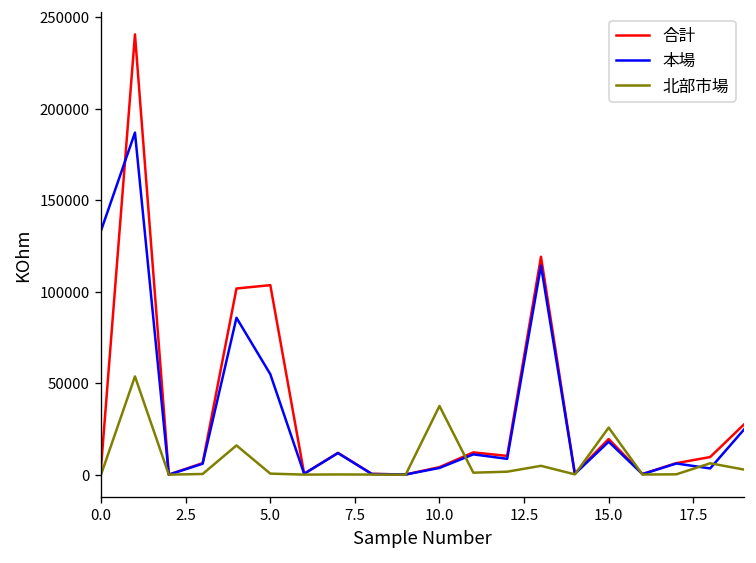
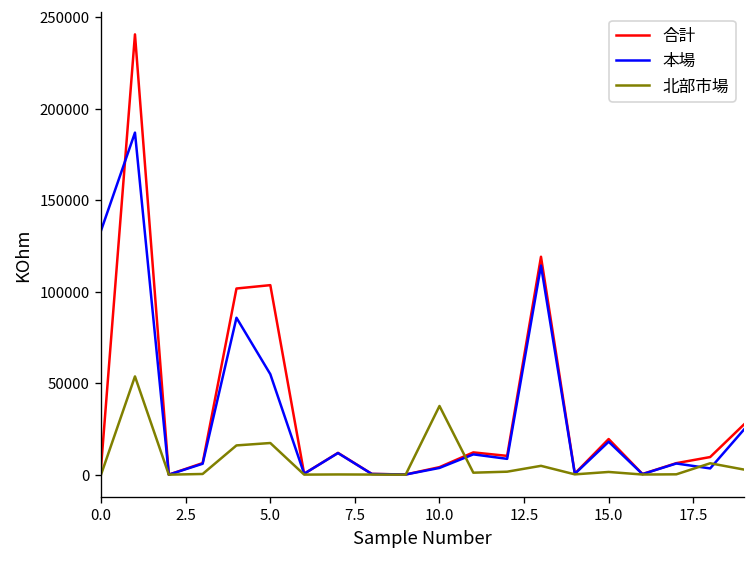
  {
    "合計": {
      "0.0": 5000,
      "5.0": 104000
    },
    "本場": {
      "0.0": 134000,
      "5.0": 55000
    },
    "北部市場": {
      "0.0": 0,
-     "5.0": 1000,
+     "5.0": 17000,
      "10.0": 38000,
-     "15.0": 26000
+     "15.0": 1000
    }
  }
